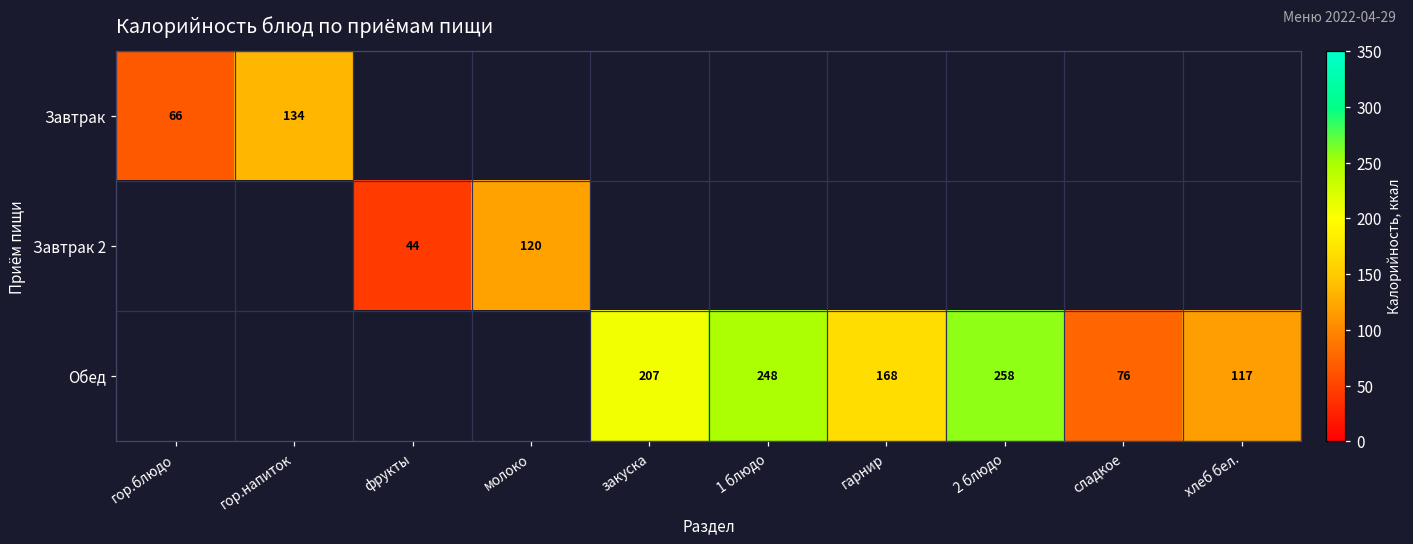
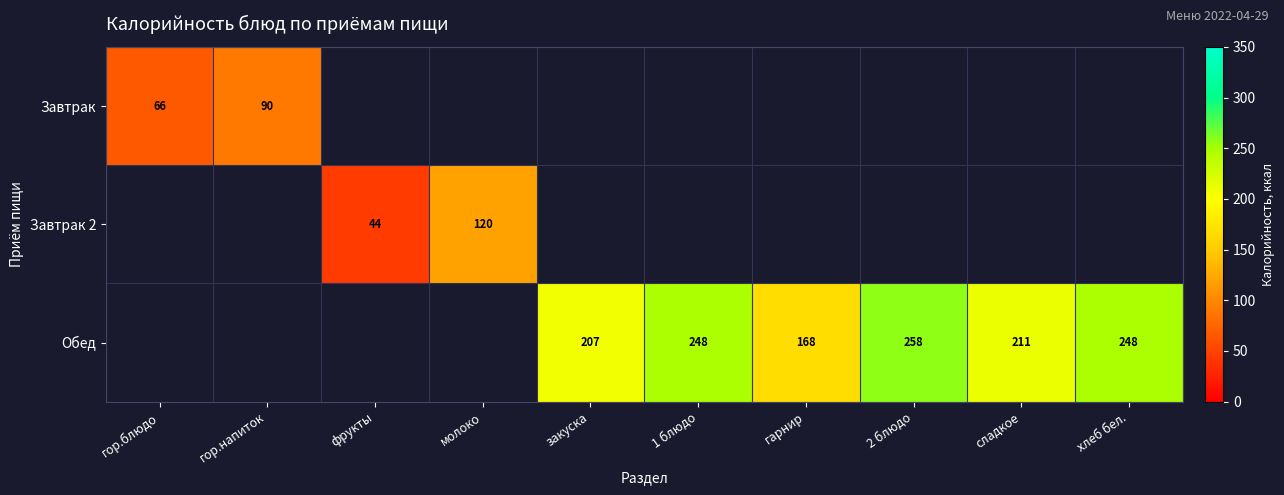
  {
    "Завтрак": {
      "гор.блюдо": 66,
-     "гор.напиток": 134
+     "гор.напиток": 90
    },
    "Завтрак 2": {
      "фрукты": 44,
      "молоко": 120
    },
    "Обед": {
      "закуска": 207,
      "1 блюдо": 248,
      "гарнир": 168,
      "2 блюдо": 258,
-     "сладкое": 76,
-     "хлеб бел.": 117
+     "сладкое": 211,
+     "хлеб бел.": 248
    }
  }
